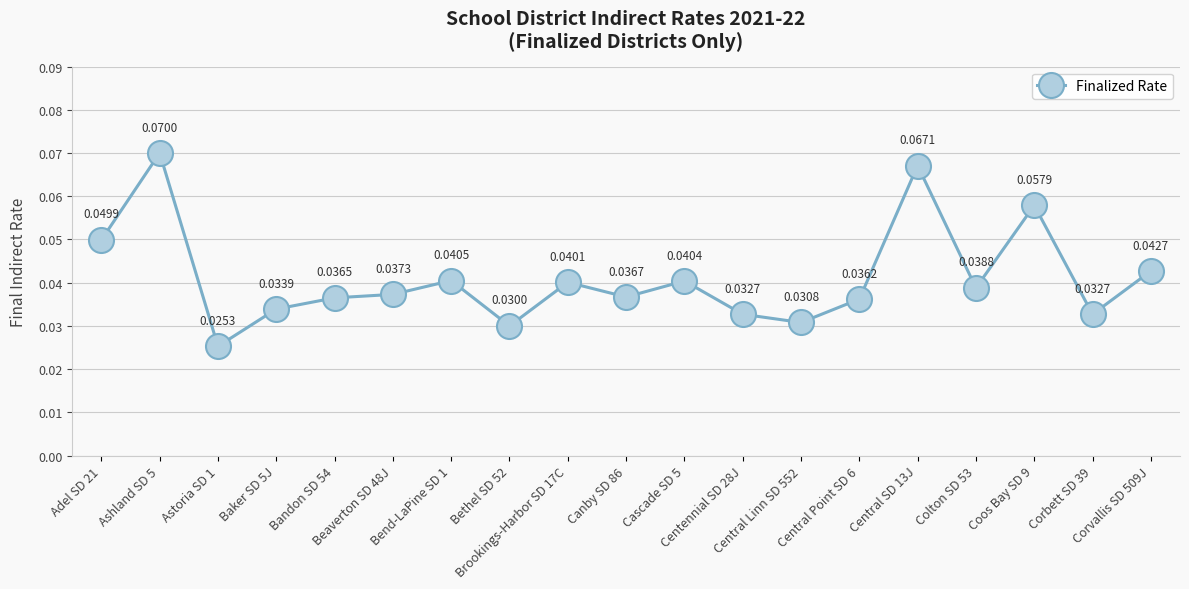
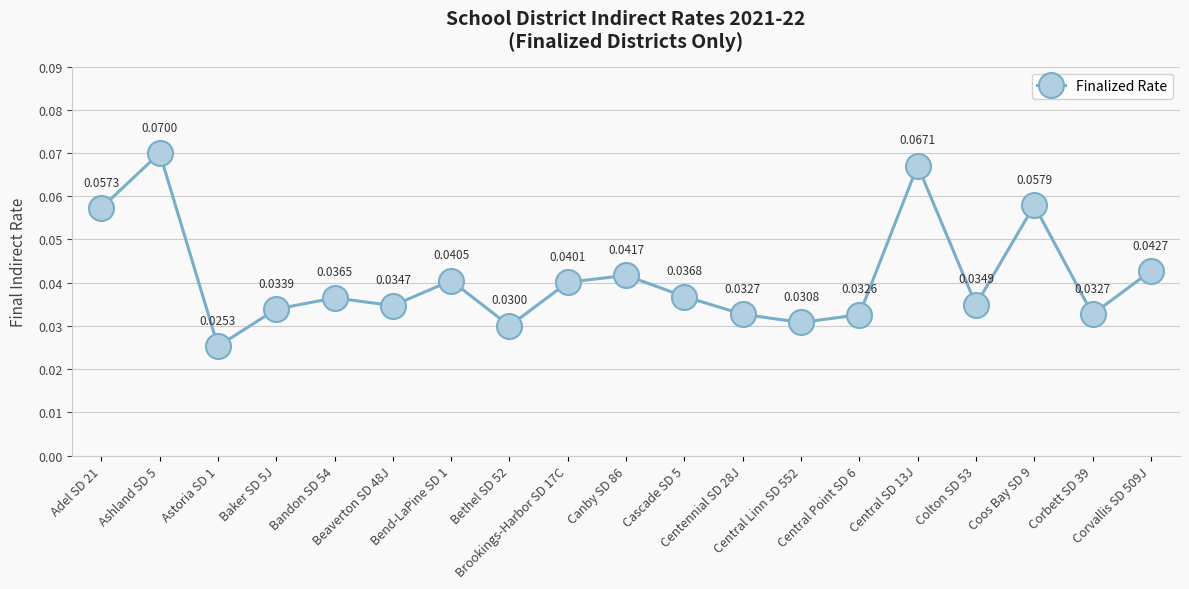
  {
-   "Adel SD 21": 0.0499,
+   "Adel SD 21": 0.0573,
    "Ashland SD 5": 0.0700,
    "Astoria SD 1": 0.0253,
    "Baker SD 5J": 0.0339,
    "Bandon SD 54": 0.0365,
-   "Beaverton SD 48J": 0.0373,
+   "Beaverton SD 48J": 0.0347,
    "Bend-LaPine SD 1": 0.0405,
    "Bethel SD 52": 0.0300,
    "Brookings-Harbor SD 17C": 0.0401,
-   "Canby SD 86": 0.0367,
-   "Cascade SD 5": 0.0404,
+   "Canby SD 86": 0.0417,
+   "Cascade SD 5": 0.0368,
    "Centennial SD 28J": 0.0327,
    "Central Linn SD 552": 0.0308,
-   "Central Point SD 6": 0.0362,
+   "Central Point SD 6": 0.0326,
    "Central SD 13J": 0.0671,
-   "Colton SD 53": 0.0388,
+   "Colton SD 53": 0.0349,
    "Coos Bay SD 9": 0.0579,
    "Corbett SD 39": 0.0327,
    "Corvallis SD 509J": 0.0427
  }
